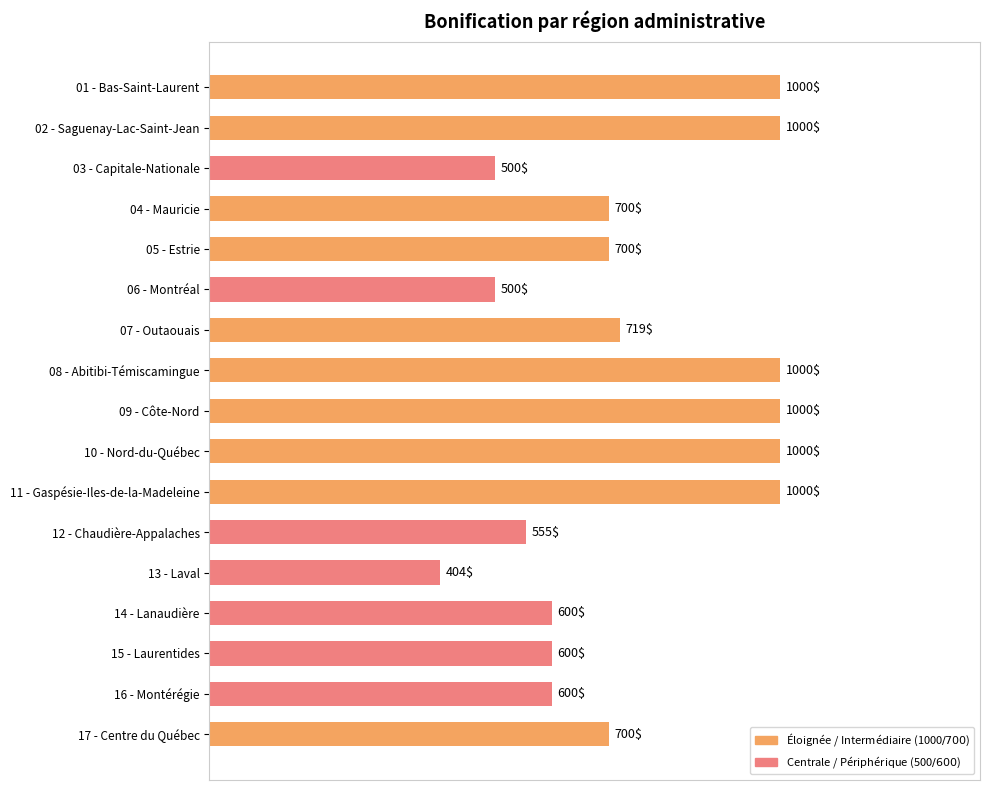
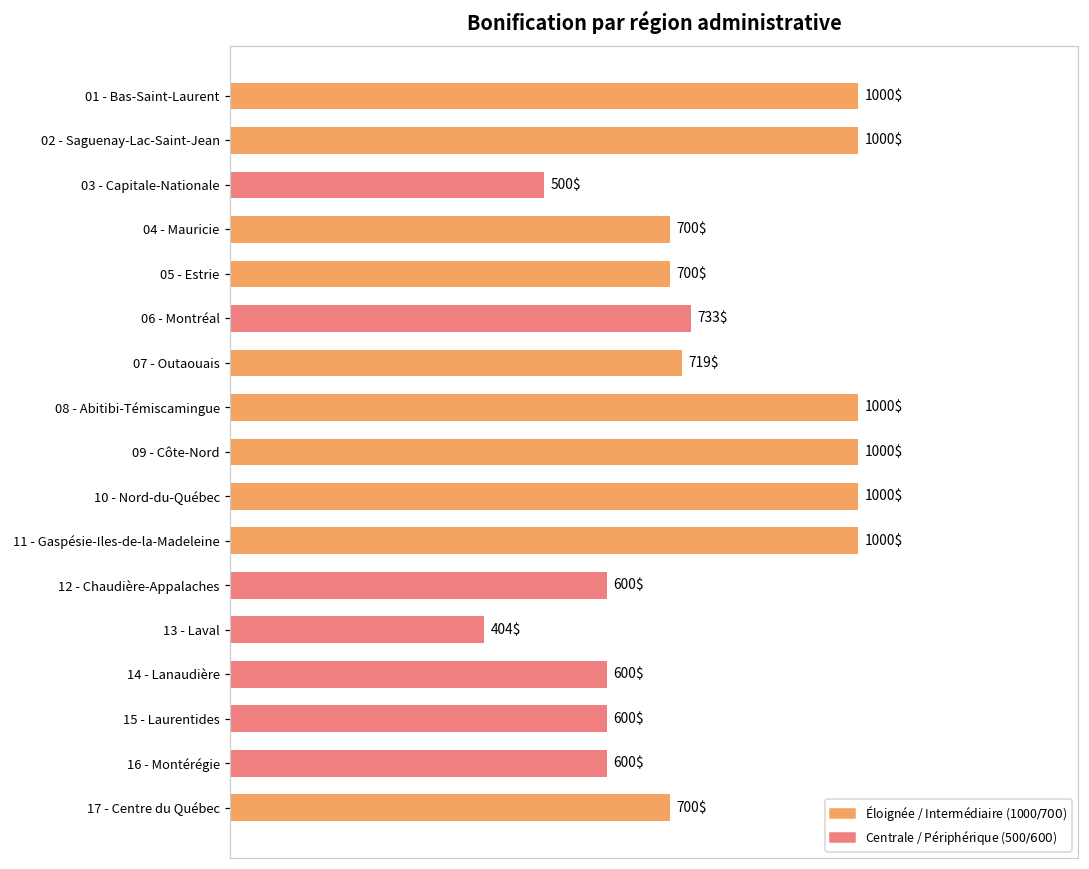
  {
    "01 - Bas-Saint-Laurent": "1000$",
    "02 - Saguenay-Lac-Saint-Jean": "1000$",
    "03 - Capitale-Nationale": "500$",
    "04 - Mauricie": "700$",
    "05 - Estrie": "700$",
-   "06 - Montréal": "500$",
+   "06 - Montréal": "733$",
    "07 - Outaouais": "719$",
    "08 - Abitibi-Témiscamingue": "1000$",
    "09 - Côte-Nord": "1000$",
    "10 - Nord-du-Québec": "1000$",
    "11 - Gaspésie-Iles-de-la-Madeleine": "1000$",
-   "12 - Chaudière-Appalaches": "555$",
+   "12 - Chaudière-Appalaches": "600$",
    "13 - Laval": "404$",
    "14 - Lanaudière": "600$",
    "15 - Laurentides": "600$",
    "16 - Montérégie": "600$",
    "17 - Centre du Québec": "700$"
  }
